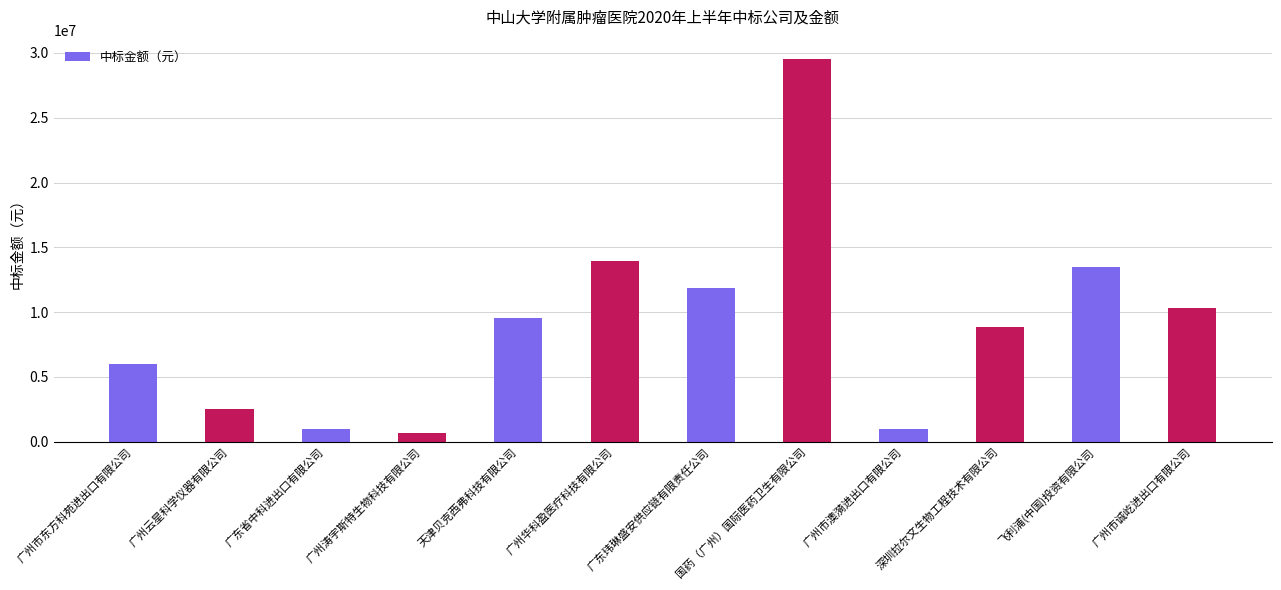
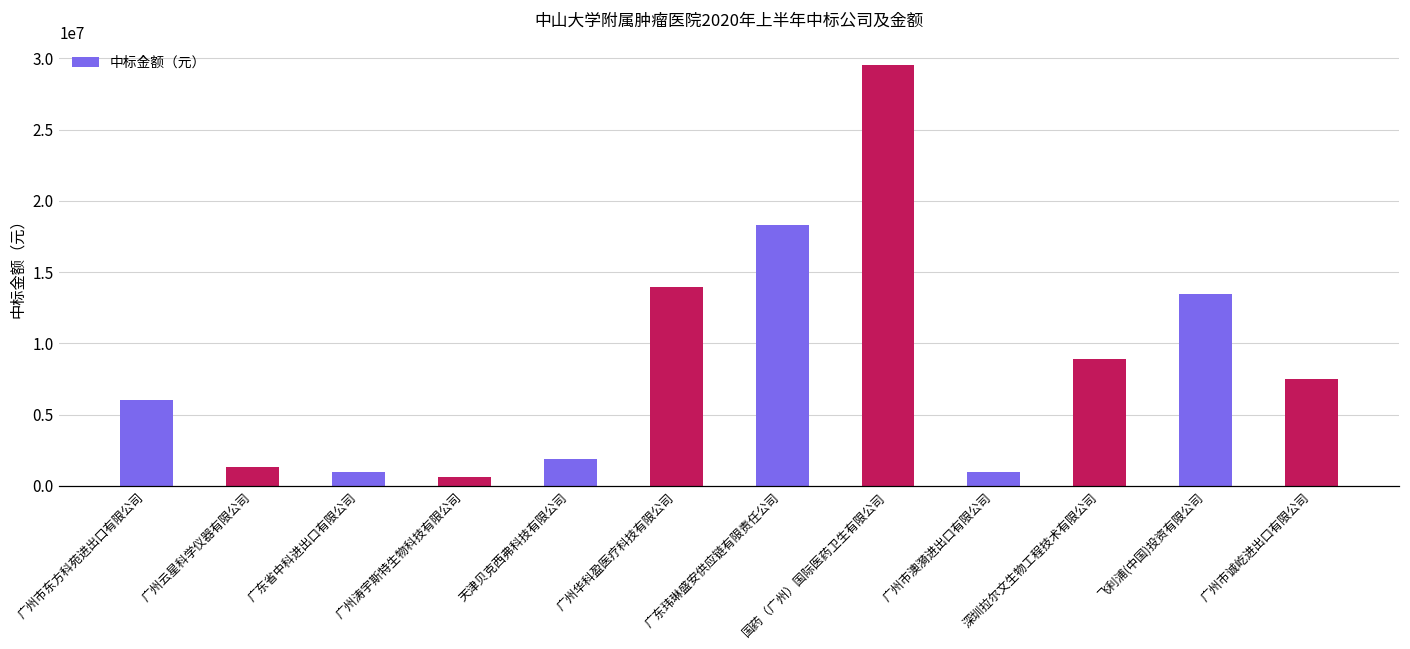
  {
    "广州市东方科苑进出口有限公司": 6000000,
-   "广州云星科学仪器有限公司": 2500000,
+   "广州云星科学仪器有限公司": 1300000,
    "广东省中科进出口有限公司": 1000000,
    "广州涛宇斯特生物科技有限公司": 700000,
-   "天津贝克西弗科技有限公司": 9500000,
+   "天津贝克西弗科技有限公司": 1900000,
    "广州华科盈医疗科技有限公司": 14000000,
-   "广东玮琳盛安供应链有限责任公司": 11900000,
+   "广东玮琳盛安供应链有限责任公司": 18300000,
    "国药（广州）国际医药卫生有限公司": 29500000,
    "广州市澳漪进出口有限公司": 1000000,
    "深圳拉尔文生物工程技术有限公司": 8900000,
    "飞利浦(中国)投资有限公司": 13500000,
-   "广州市诚屹进出口有限公司": 10300000
+   "广州市诚屹进出口有限公司": 7500000
  }
